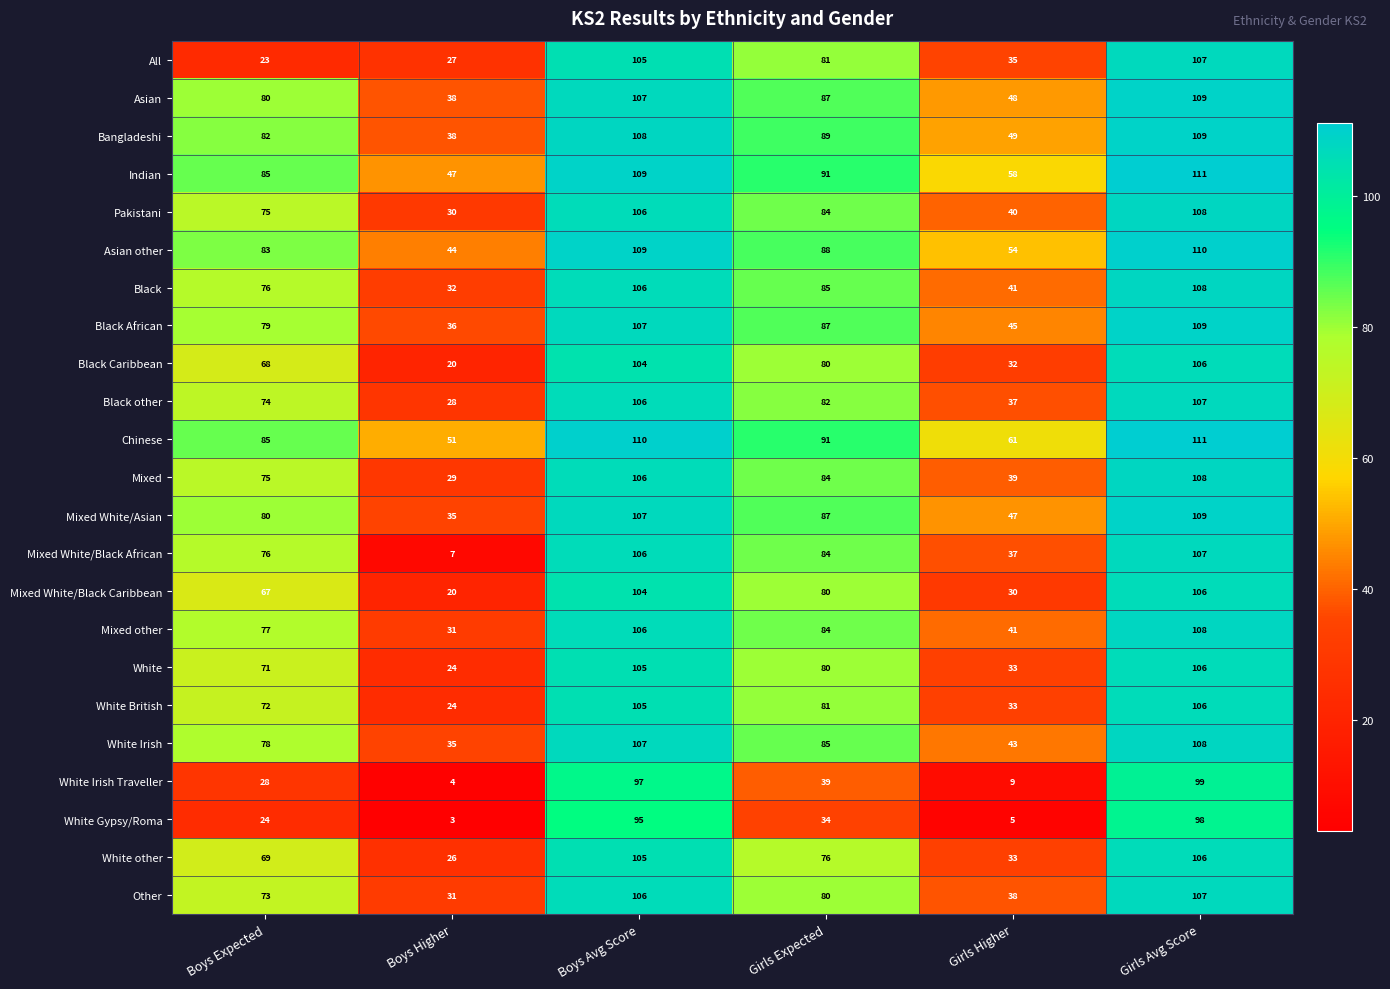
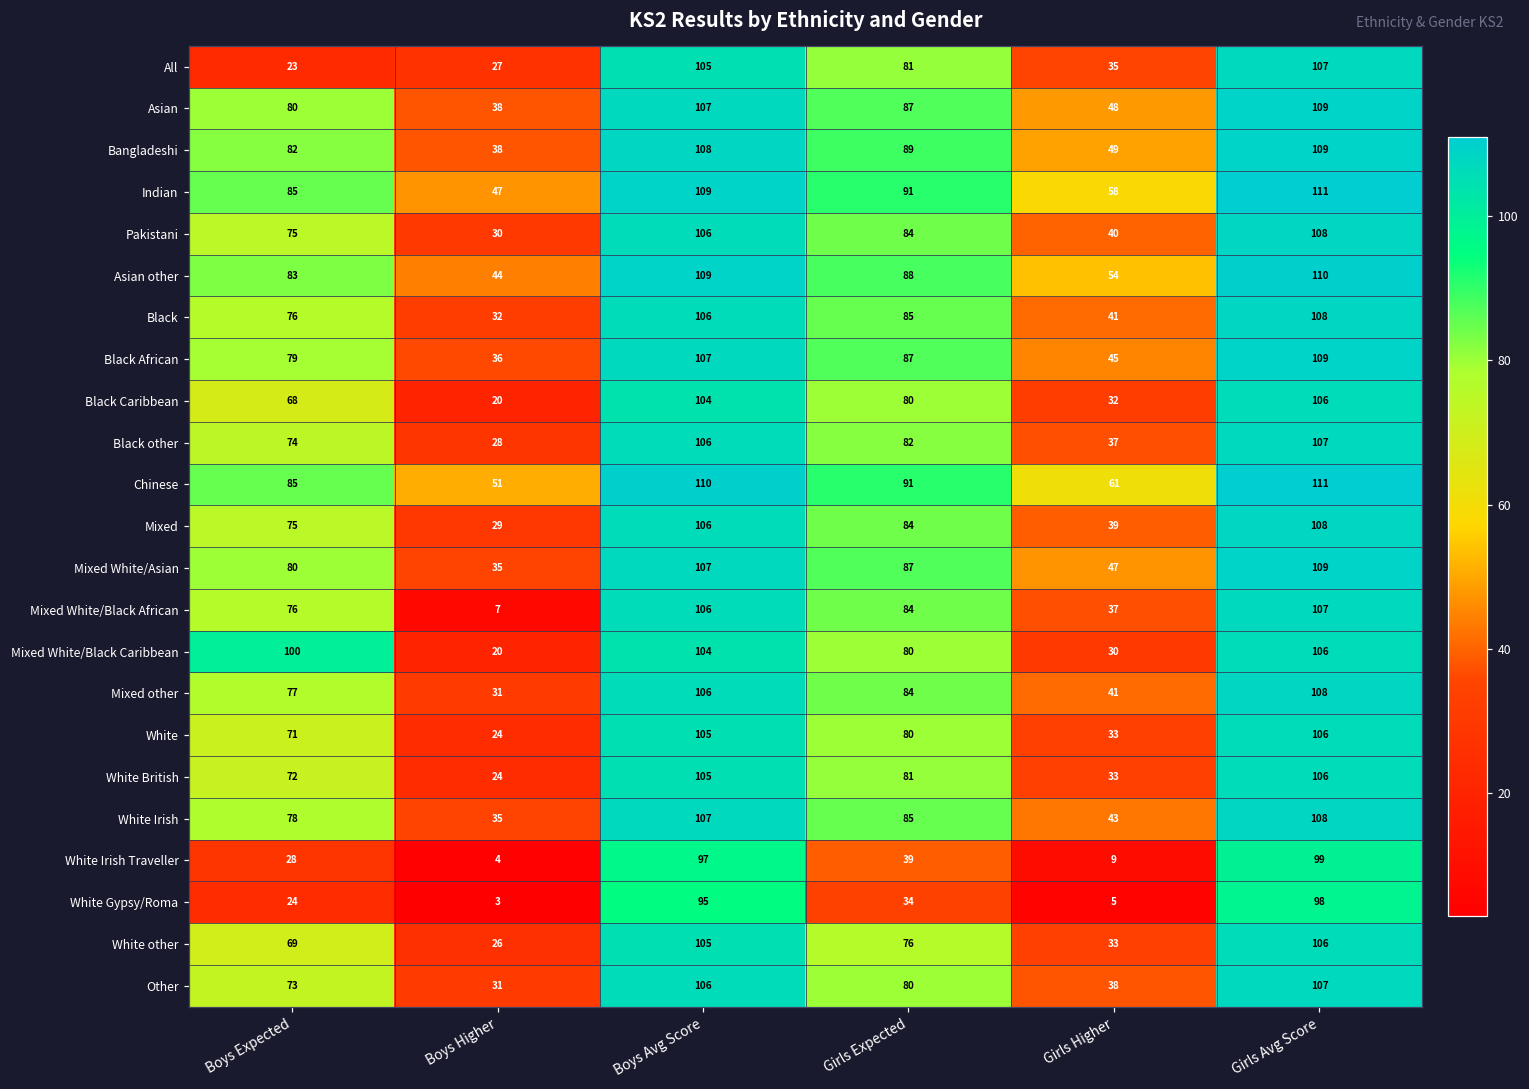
  {
    "All": {
      "Boys Expected": 23,
      "Boys Higher": 27,
      "Boys Avg Score": 105,
      "Girls Expected": 81,
      "Girls Higher": 35,
      "Girls Avg Score": 107
    },
    "Asian": {
      "Boys Expected": 80,
      "Boys Higher": 38,
      "Boys Avg Score": 107,
      "Girls Expected": 87,
      "Girls Higher": 48,
      "Girls Avg Score": 109
    },
    "Bangladeshi": {
      "Boys Expected": 82,
      "Boys Higher": 38,
      "Boys Avg Score": 108,
      "Girls Expected": 89,
      "Girls Higher": 49,
      "Girls Avg Score": 109
    },
    "Indian": {
      "Boys Expected": 85,
      "Boys Higher": 47,
      "Boys Avg Score": 109,
      "Girls Expected": 91,
      "Girls Higher": 58,
      "Girls Avg Score": 111
    },
    "Pakistani": {
      "Boys Expected": 75,
      "Boys Higher": 30,
      "Boys Avg Score": 106,
      "Girls Expected": 84,
      "Girls Higher": 40,
      "Girls Avg Score": 108
    },
    "Asian other": {
      "Boys Expected": 83,
      "Boys Higher": 44,
      "Boys Avg Score": 109,
      "Girls Expected": 88,
      "Girls Higher": 54,
      "Girls Avg Score": 110
    },
    "Black": {
      "Boys Expected": 76,
      "Boys Higher": 32,
      "Boys Avg Score": 106,
      "Girls Expected": 85,
      "Girls Higher": 41,
      "Girls Avg Score": 108
    },
    "Black African": {
      "Boys Expected": 79,
      "Boys Higher": 36,
      "Boys Avg Score": 107,
      "Girls Expected": 87,
      "Girls Higher": 45,
      "Girls Avg Score": 109
    },
    "Black Caribbean": {
      "Boys Expected": 68,
      "Boys Higher": 20,
      "Boys Avg Score": 104,
      "Girls Expected": 80,
      "Girls Higher": 32,
      "Girls Avg Score": 106
    },
    "Black other": {
      "Boys Expected": 74,
      "Boys Higher": 28,
      "Boys Avg Score": 106,
      "Girls Expected": 82,
      "Girls Higher": 37,
      "Girls Avg Score": 107
    },
    "Chinese": {
      "Boys Expected": 85,
      "Boys Higher": 51,
      "Boys Avg Score": 110,
      "Girls Expected": 91,
      "Girls Higher": 61,
      "Girls Avg Score": 111
    },
    "Mixed": {
      "Boys Expected": 75,
      "Boys Higher": 29,
      "Boys Avg Score": 106,
      "Girls Expected": 84,
      "Girls Higher": 39,
      "Girls Avg Score": 108
    },
    "Mixed White/Asian": {
      "Boys Expected": 80,
      "Boys Higher": 35,
      "Boys Avg Score": 107,
      "Girls Expected": 87,
      "Girls Higher": 47,
      "Girls Avg Score": 109
    },
    "Mixed White/Black African": {
      "Boys Expected": 76,
      "Boys Higher": 7,
      "Boys Avg Score": 106,
      "Girls Expected": 84,
      "Girls Higher": 37,
      "Girls Avg Score": 107
    },
    "Mixed White/Black Caribbean": {
-     "Boys Expected": 67,
+     "Boys Expected": 100,
      "Boys Higher": 20,
      "Boys Avg Score": 104,
      "Girls Expected": 80,
      "Girls Higher": 30,
      "Girls Avg Score": 106
    },
    "Mixed other": {
      "Boys Expected": 77,
      "Boys Higher": 31,
      "Boys Avg Score": 106,
      "Girls Expected": 84,
      "Girls Higher": 41,
      "Girls Avg Score": 108
    },
    "White": {
      "Boys Expected": 71,
      "Boys Higher": 24,
      "Boys Avg Score": 105,
      "Girls Expected": 80,
      "Girls Higher": 33,
      "Girls Avg Score": 106
    },
    "White British": {
      "Boys Expected": 72,
      "Boys Higher": 24,
      "Boys Avg Score": 105,
      "Girls Expected": 81,
      "Girls Higher": 33,
      "Girls Avg Score": 106
    },
    "White Irish": {
      "Boys Expected": 78,
      "Boys Higher": 35,
      "Boys Avg Score": 107,
      "Girls Expected": 85,
      "Girls Higher": 43,
      "Girls Avg Score": 108
    },
    "White Irish Traveller": {
      "Boys Expected": 28,
      "Boys Higher": 4,
      "Boys Avg Score": 97,
      "Girls Expected": 39,
      "Girls Higher": 9,
      "Girls Avg Score": 99
    },
    "White Gypsy/Roma": {
      "Boys Expected": 24,
      "Boys Higher": 3,
      "Boys Avg Score": 95,
      "Girls Expected": 34,
      "Girls Higher": 5,
      "Girls Avg Score": 98
    },
    "White other": {
      "Boys Expected": 69,
      "Boys Higher": 26,
      "Boys Avg Score": 105,
      "Girls Expected": 76,
      "Girls Higher": 33,
      "Girls Avg Score": 106
    },
    "Other": {
      "Boys Expected": 73,
      "Boys Higher": 31,
      "Boys Avg Score": 106,
      "Girls Expected": 80,
      "Girls Higher": 38,
      "Girls Avg Score": 107
    }
  }
